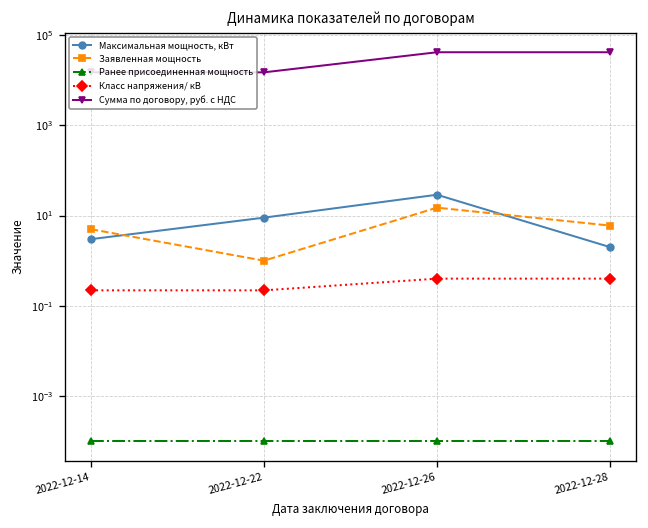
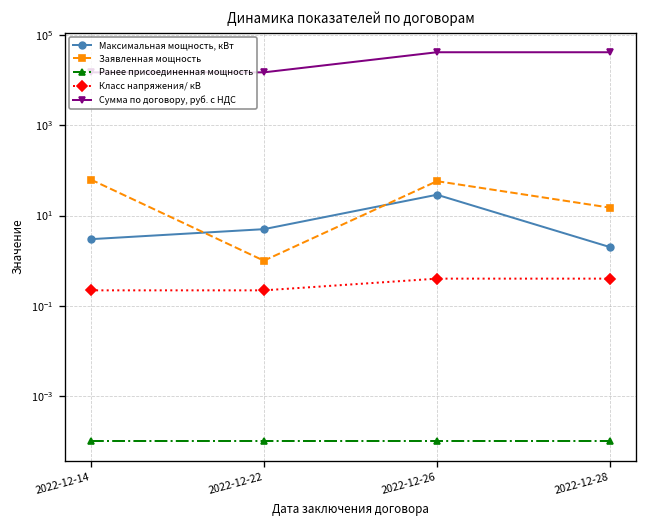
  {
    "Максимальная мощность, кВт": {
      "2022-12-14": 3,
-     "2022-12-22": 9,
+     "2022-12-22": 5,
      "2022-12-26": 30,
      "2022-12-28": 2
    },
    "Заявленная мощность": {
-     "2022-12-14": 5,
+     "2022-12-14": 60,
      "2022-12-22": 1,
-     "2022-12-26": 15,
-     "2022-12-28": 6
+     "2022-12-26": 60,
+     "2022-12-28": 15
    },
    "Ранее присоединенная мощность": {
      "2022-12-14": 0.00010,
      "2022-12-22": 0.00010,
      "2022-12-26": 0.00010,
      "2022-12-28": 0.00010
    },
    "Класс напряжения/ кВ": {
      "2022-12-14": 0.2,
      "2022-12-22": 0.2,
      "2022-12-26": 0.4,
      "2022-12-28": 0.4
    },
    "Сумма по договору, руб. с НДС": {
      "2022-12-22": 15000,
      "2022-12-26": 40000,
      "2022-12-28": 40000
    }
  }
